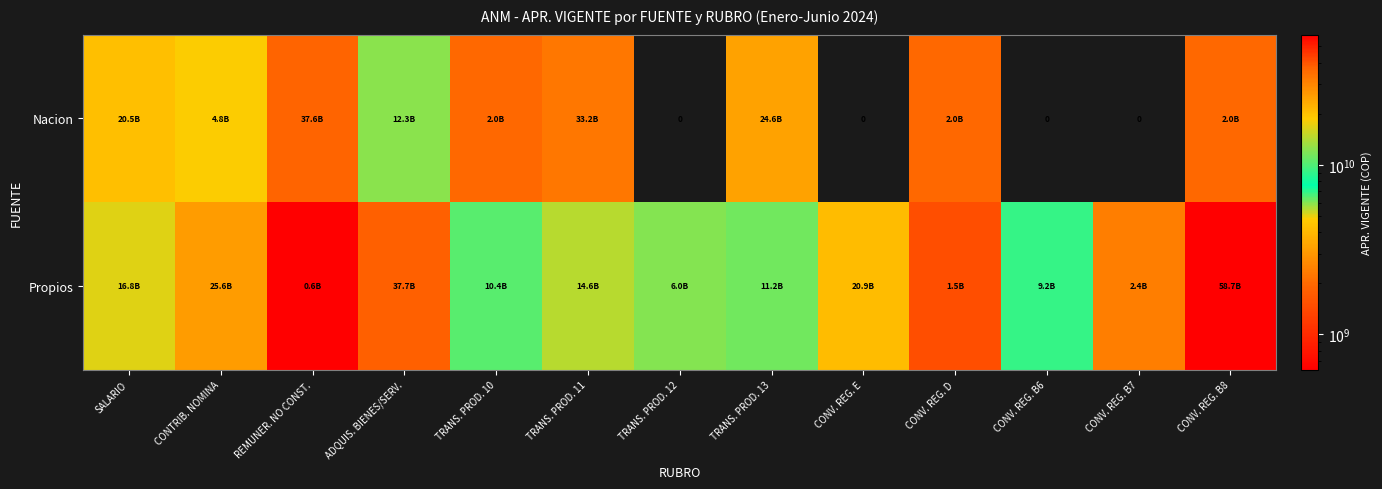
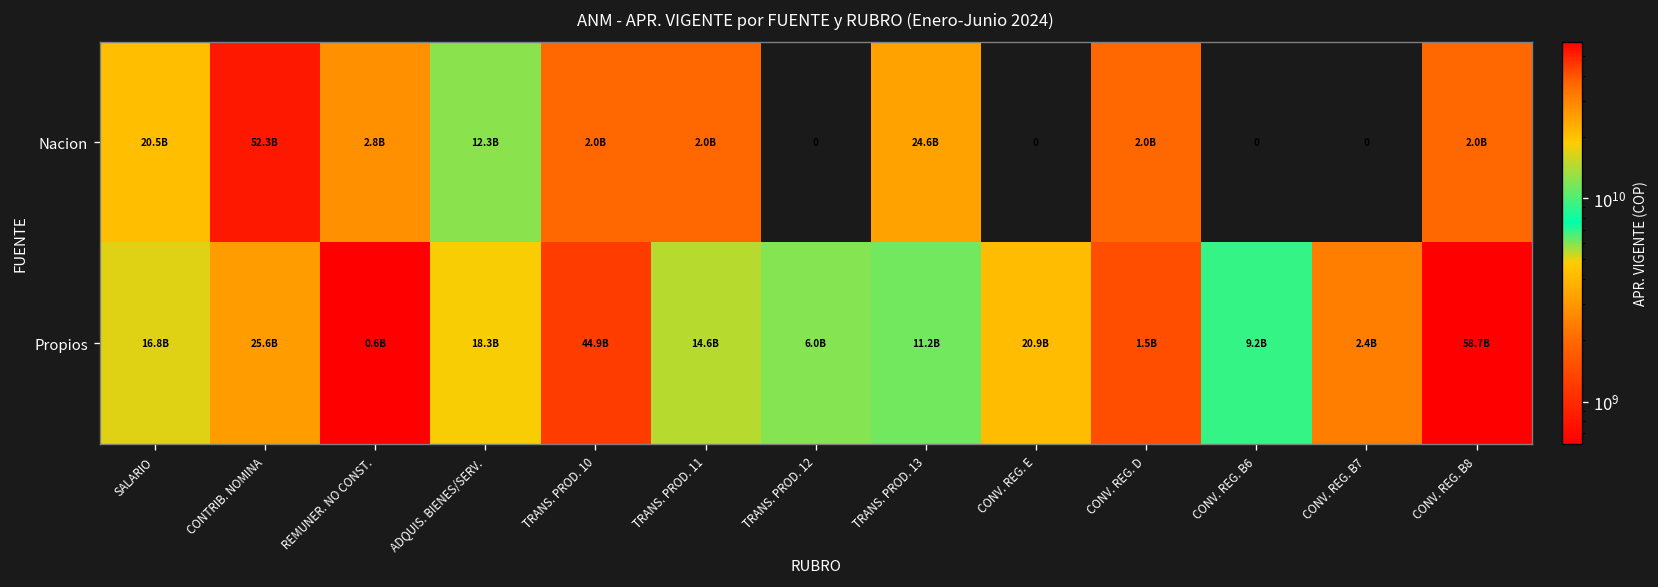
  {
    "Nacion": {
      "SALARIO": "20.5B",
-     "CONTRIB. NOMINA": "4.8B",
-     "REMUNER. NO CONST.": "37.6B",
+     "CONTRIB. NOMINA": "52.3B",
+     "REMUNER. NO CONST.": "2.8B",
      "ADQUIS. BIENES/SERV.": "12.3B",
      "TRANS. PROD. 10": "2.0B",
-     "TRANS. PROD. 11": "33.2B",
+     "TRANS. PROD. 11": "2.0B",
      "TRANS. PROD. 13": "24.6B",
      "CONV. REG. D": "2.0B",
      "CONV. REG. B8": "2.0B"
    },
    "Propios": {
      "SALARIO": "16.8B",
      "CONTRIB. NOMINA": "25.6B",
      "REMUNER. NO CONST.": "0.6B",
-     "ADQUIS. BIENES/SERV.": "37.7B",
-     "TRANS. PROD. 10": "10.4B",
+     "ADQUIS. BIENES/SERV.": "18.3B",
+     "TRANS. PROD. 10": "44.9B",
      "TRANS. PROD. 11": "14.6B",
      "TRANS. PROD. 12": "6.0B",
      "TRANS. PROD. 13": "11.2B",
      "CONV. REG. E": "20.9B",
      "CONV. REG. D": "1.5B",
      "CONV. REG. B6": "9.2B",
      "CONV. REG. B7": "2.4B",
      "CONV. REG. B8": "58.7B"
    }
  }
